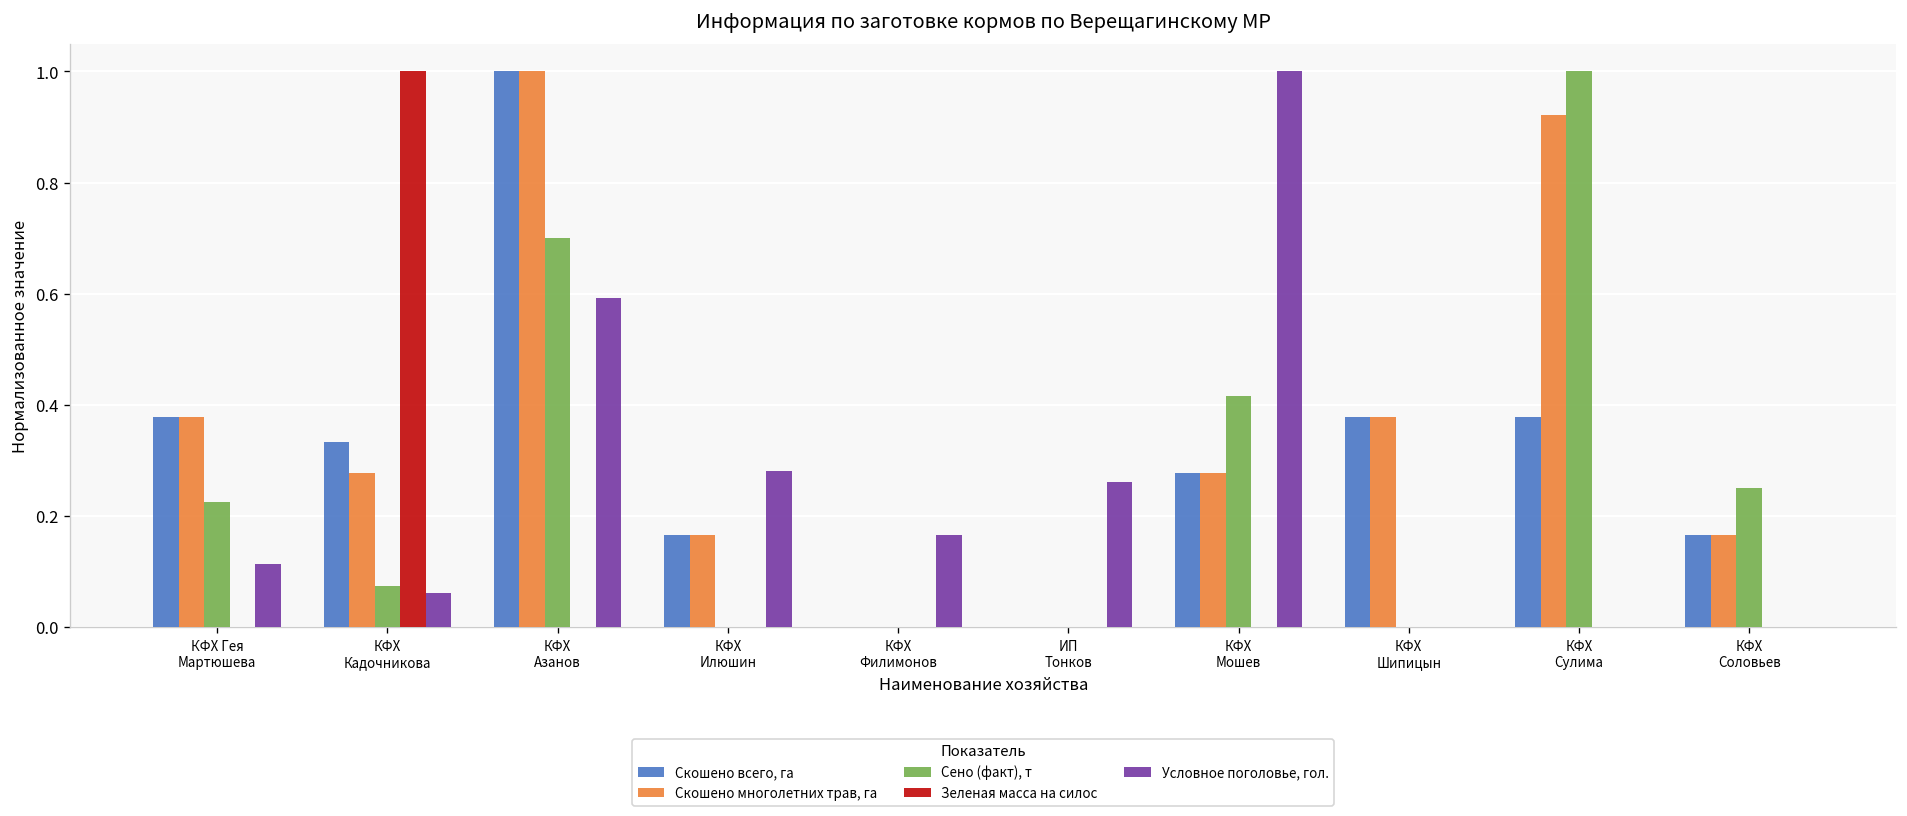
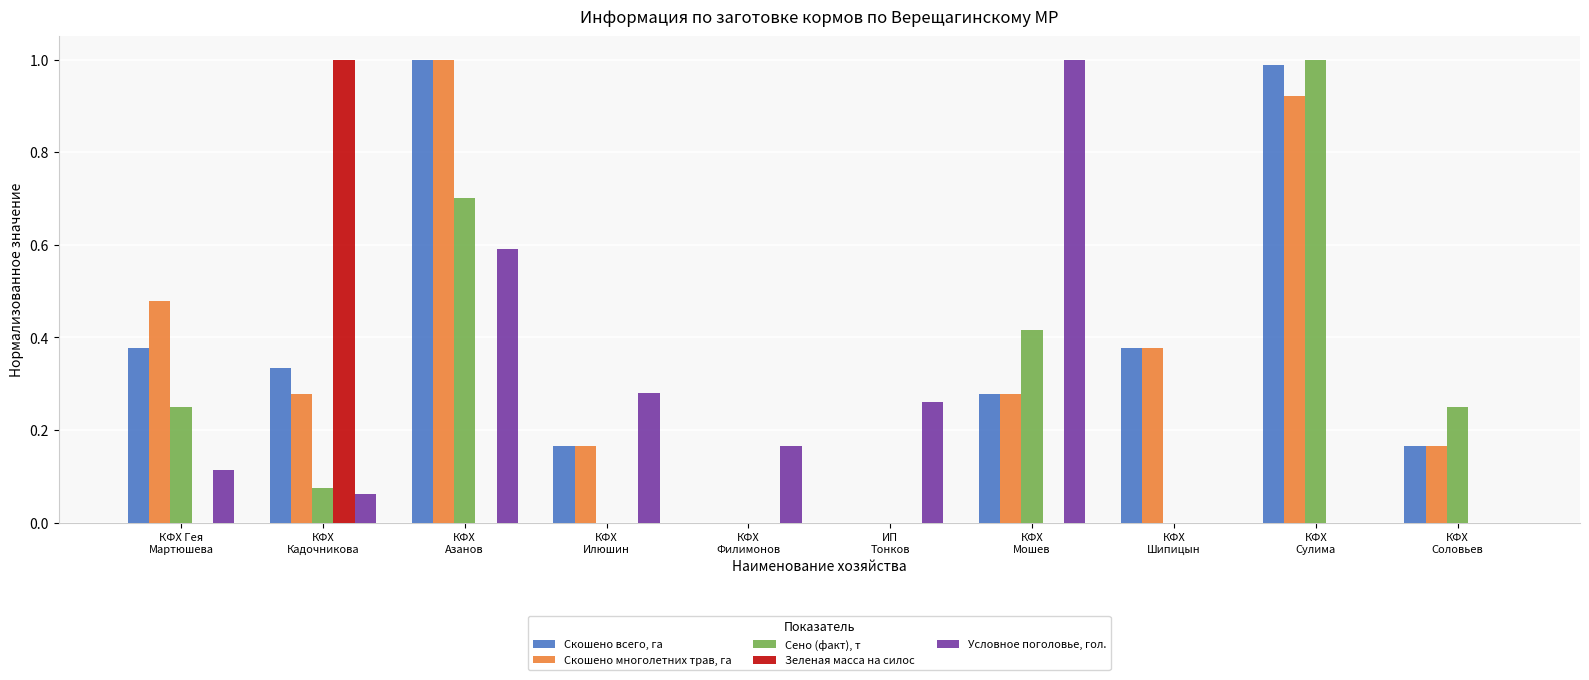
  {
    "Скошено всего, га": {
      "КФХ Гея Мартюшева": 0.38,
      "КФХ Кадочникова": 0.33,
      "КФХ Азанов": 1.00,
      "КФХ Илюшин": 0.17,
      "КФХ Филимонов": 0.00,
      "ИП Тонков": 0.00,
      "КФХ Мошев": 0.28,
      "КФХ Шипицын": 0.38,
-     "КФХ Сулима": 0.38,
+     "КФХ Сулима": 0.99,
      "КФХ Соловьев": 0.17
    },
    "Скошено многолетних трав, га": {
-     "КФХ Гея Мартюшева": 0.38,
+     "КФХ Гея Мартюшева": 0.48,
      "КФХ Кадочникова": 0.28,
      "КФХ Азанов": 1.00,
      "КФХ Илюшин": 0.17,
      "КФХ Филимонов": 0.00,
      "ИП Тонков": 0.00,
      "КФХ Мошев": 0.28,
      "КФХ Шипицын": 0.38,
      "КФХ Сулима": 0.92,
      "КФХ Соловьев": 0.17
    },
    "Сено (факт), т": {
-     "КФХ Гея Мартюшева": 0.23,
+     "КФХ Гея Мартюшева": 0.25,
      "КФХ Кадочникова": 0.08,
      "КФХ Азанов": 0.70,
      "КФХ Илюшин": 0.00,
      "КФХ Филимонов": 0.00,
      "ИП Тонков": 0.00,
      "КФХ Мошев": 0.42,
      "КФХ Шипицын": 0.00,
      "КФХ Сулима": 1.00,
      "КФХ Соловьев": 0.25
    },
    "Зеленая масса на силос": {
      "КФХ Гея Мартюшева": 0.00,
      "КФХ Кадочникова": 1.00,
      "КФХ Азанов": 0.00,
      "КФХ Илюшин": 0.00,
      "КФХ Филимонов": 0.00,
      "ИП Тонков": 0.00,
      "КФХ Мошев": 0.00,
      "КФХ Шипицын": 0.00,
      "КФХ Сулима": 0.00,
      "КФХ Соловьев": 0.00
    },
    "Условное поголовье, гол.": {
      "КФХ Гея Мартюшева": 0.11,
      "КФХ Кадочникова": 0.06,
      "КФХ Азанов": 0.59,
      "КФХ Илюшин": 0.28,
      "КФХ Филимонов": 0.17,
      "ИП Тонков": 0.26,
      "КФХ Мошев": 1.00,
      "КФХ Шипицын": 0.00,
      "КФХ Сулима": 0.00,
      "КФХ Соловьев": 0.00
    }
  }
